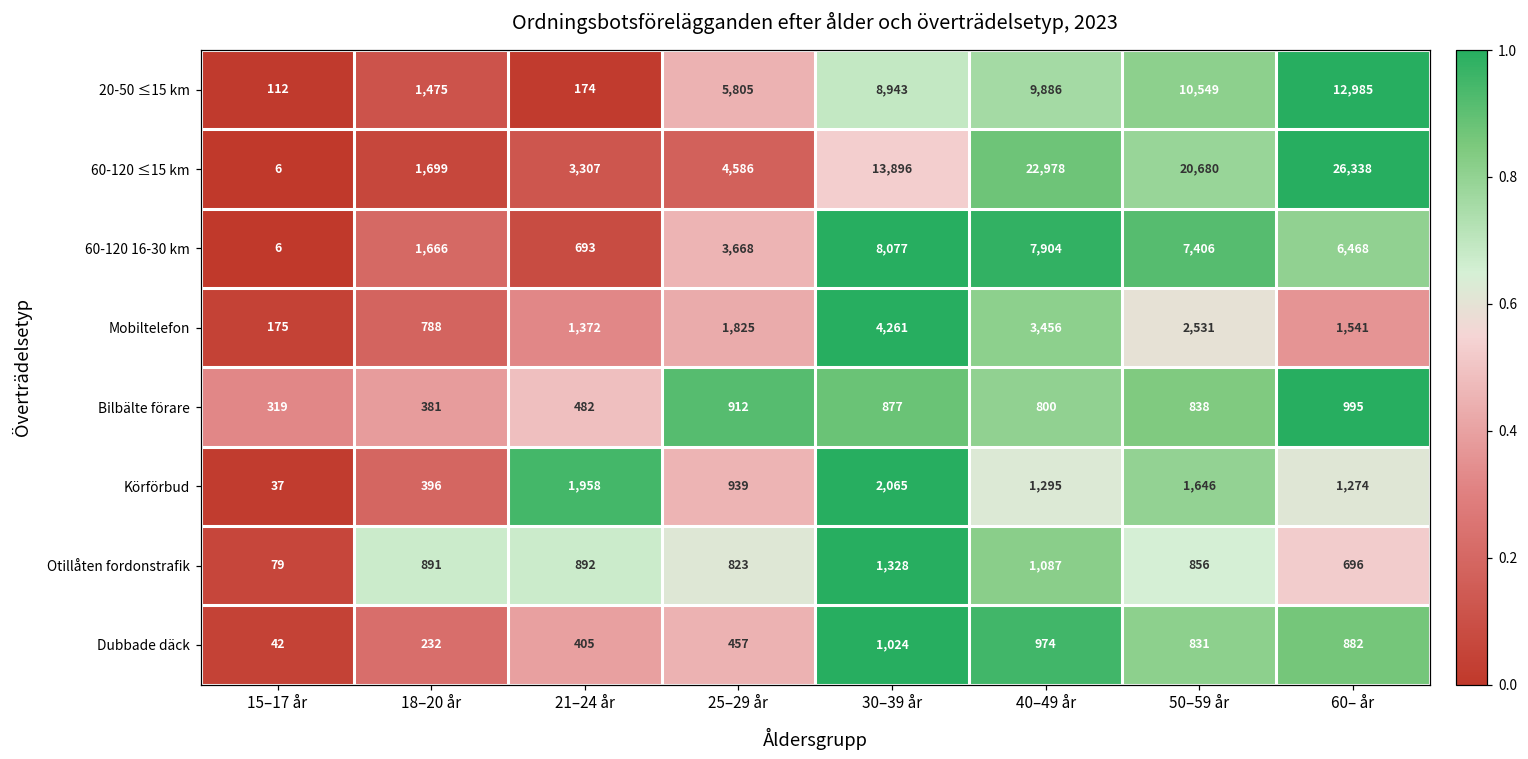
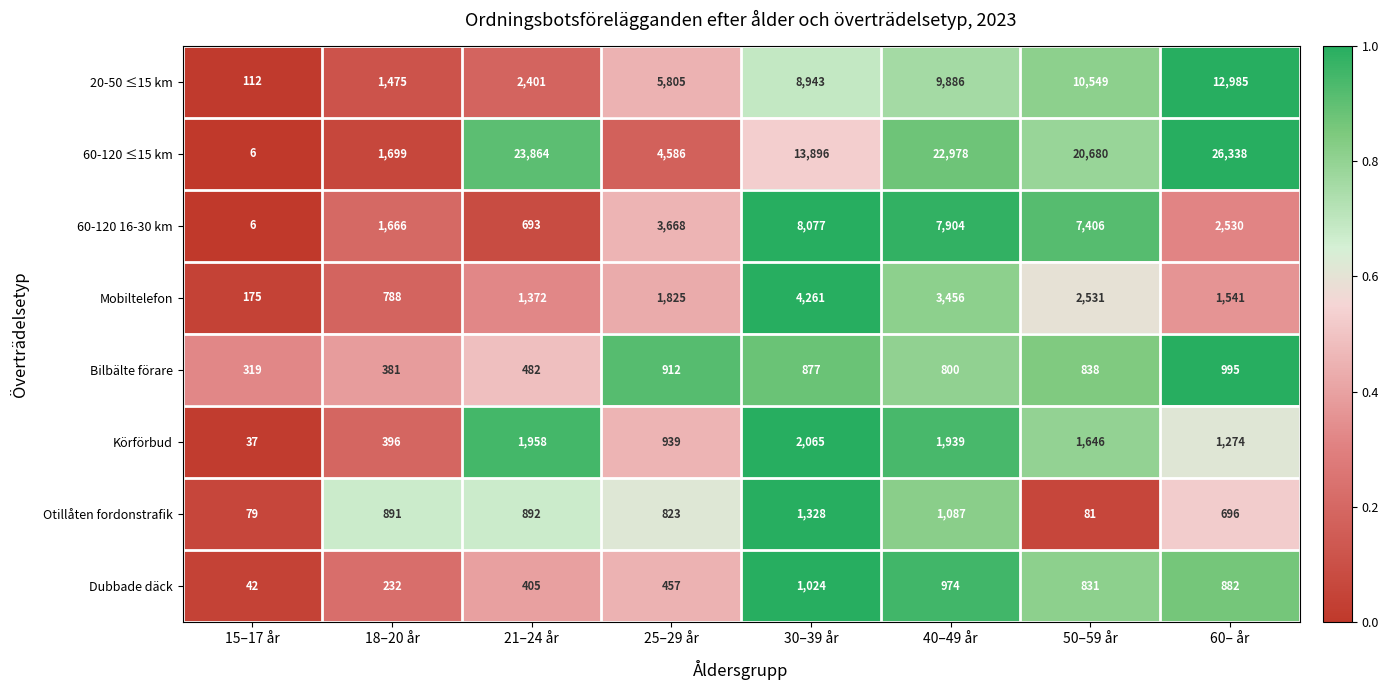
  {
    "20-50 ≤15 km": {
      "15–17 år": "112",
      "18–20 år": "1,475",
-     "21–24 år": "174",
+     "21–24 år": "2,401",
      "25–29 år": "5,805",
      "30–39 år": "8,943",
      "40–49 år": "9,886",
      "50–59 år": "10,549",
      "60– år": "12,985"
    },
    "60-120 ≤15 km": {
      "15–17 år": "6",
      "18–20 år": "1,699",
-     "21–24 år": "3,307",
+     "21–24 år": "23,864",
      "25–29 år": "4,586",
      "30–39 år": "13,896",
      "40–49 år": "22,978",
      "50–59 år": "20,680",
      "60– år": "26,338"
    },
    "60-120 16-30 km": {
      "15–17 år": "6",
      "18–20 år": "1,666",
      "21–24 år": "693",
      "25–29 år": "3,668",
      "30–39 år": "8,077",
      "40–49 år": "7,904",
      "50–59 år": "7,406",
-     "60– år": "6,468"
+     "60– år": "2,530"
    },
    "Mobiltelefon": {
      "15–17 år": "175",
      "18–20 år": "788",
      "21–24 år": "1,372",
      "25–29 år": "1,825",
      "30–39 år": "4,261",
      "40–49 år": "3,456",
      "50–59 år": "2,531",
      "60– år": "1,541"
    },
    "Bilbälte förare": {
      "15–17 år": "319",
      "18–20 år": "381",
      "21–24 år": "482",
      "25–29 år": "912",
      "30–39 år": "877",
      "40–49 år": "800",
      "50–59 år": "838",
      "60– år": "995"
    },
    "Körförbud": {
      "15–17 år": "37",
      "18–20 år": "396",
      "21–24 år": "1,958",
      "25–29 år": "939",
      "30–39 år": "2,065",
-     "40–49 år": "1,295",
+     "40–49 år": "1,939",
      "50–59 år": "1,646",
      "60– år": "1,274"
    },
    "Otillåten fordonstrafik": {
      "15–17 år": "79",
      "18–20 år": "891",
      "21–24 år": "892",
      "25–29 år": "823",
      "30–39 år": "1,328",
      "40–49 år": "1,087",
-     "50–59 år": "856",
+     "50–59 år": "81",
      "60– år": "696"
    },
    "Dubbade däck": {
      "15–17 år": "42",
      "18–20 år": "232",
      "21–24 år": "405",
      "25–29 år": "457",
      "30–39 år": "1,024",
      "40–49 år": "974",
      "50–59 år": "831",
      "60– år": "882"
    }
  }
